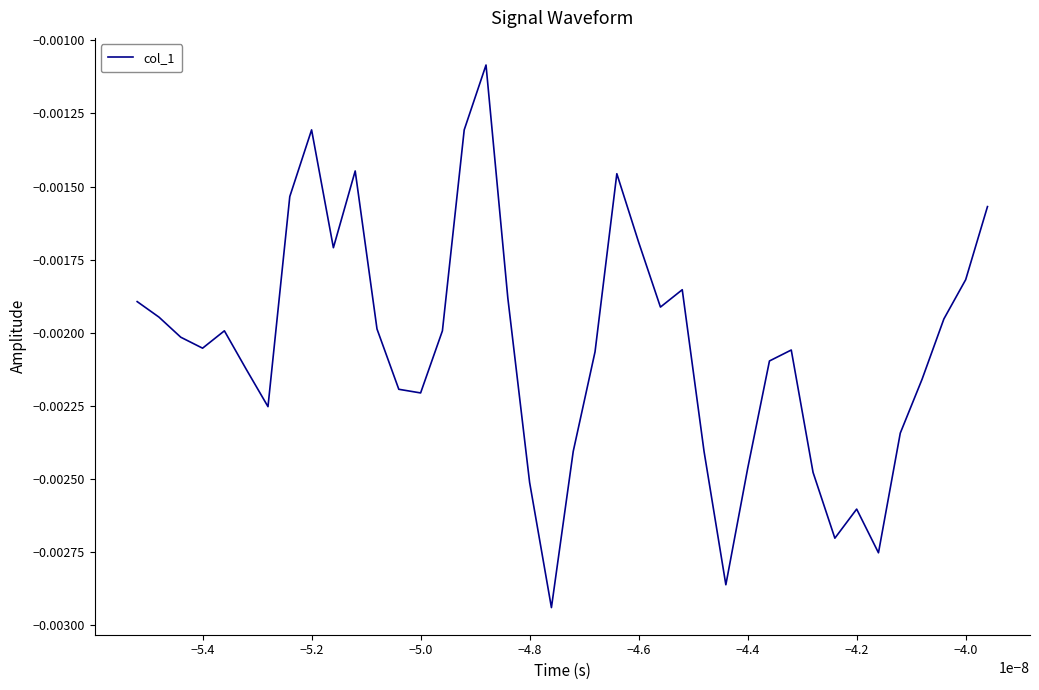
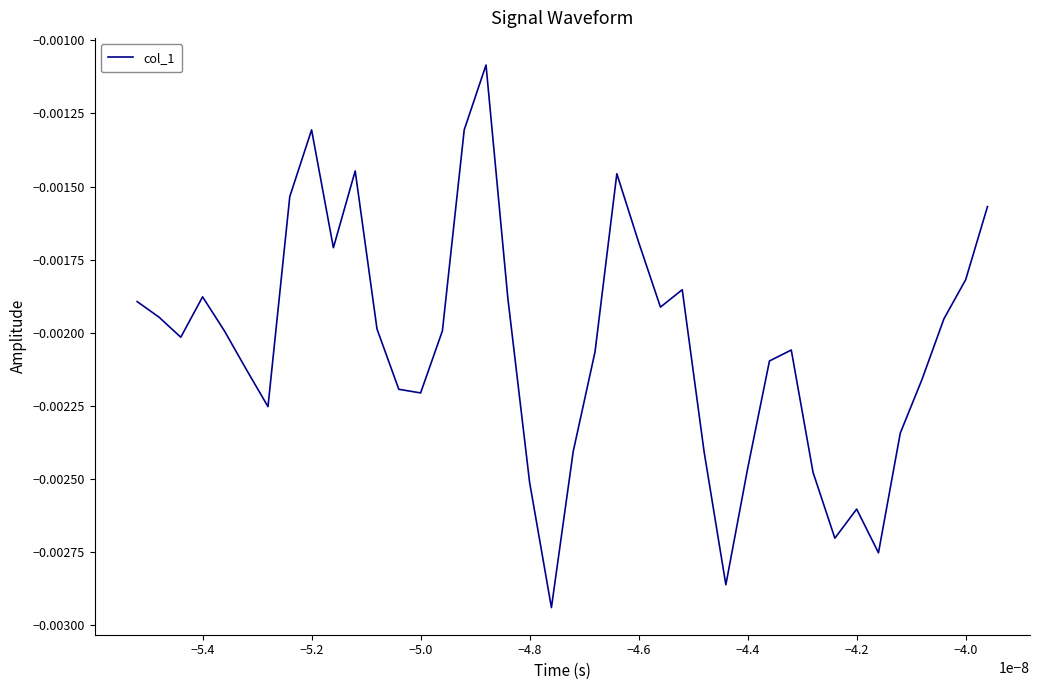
  {
-   "−5.4": -0.00205,
+   "−5.4": -0.00188,
    "−5.2": -0.00131,
    "−5.0": -0.00221,
    "−4.8": -0.00251,
    "−4.6": -0.00169,
    "−4.4": -0.00246,
    "−4.2": -0.00260,
    "−4.0": -0.00182
  }
